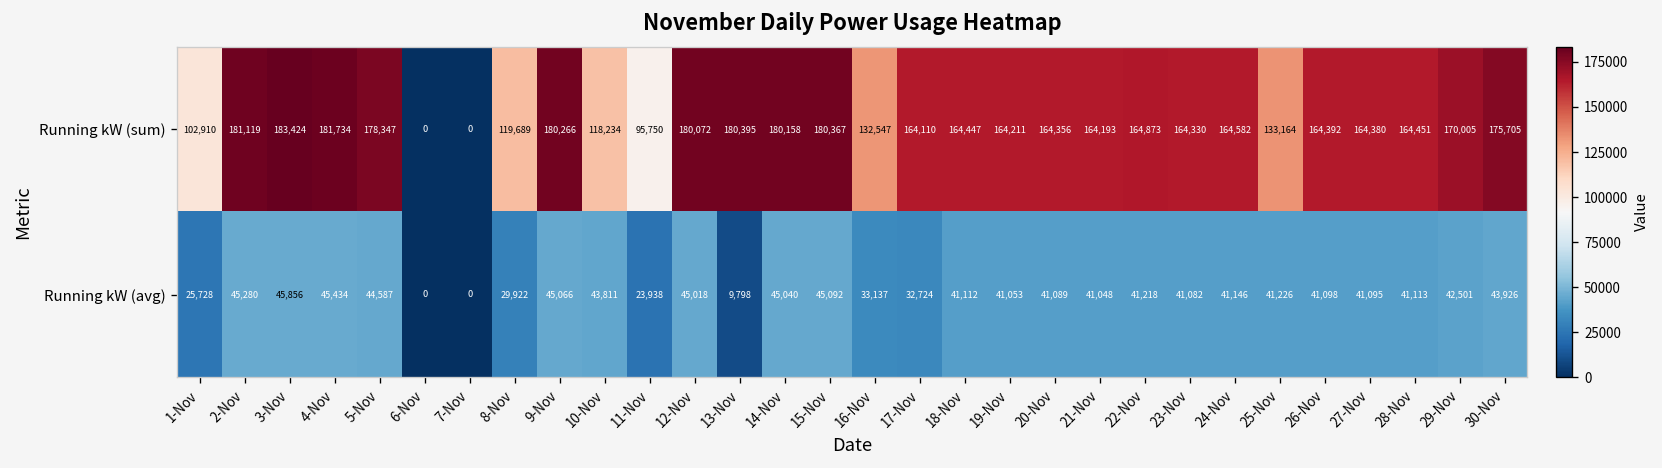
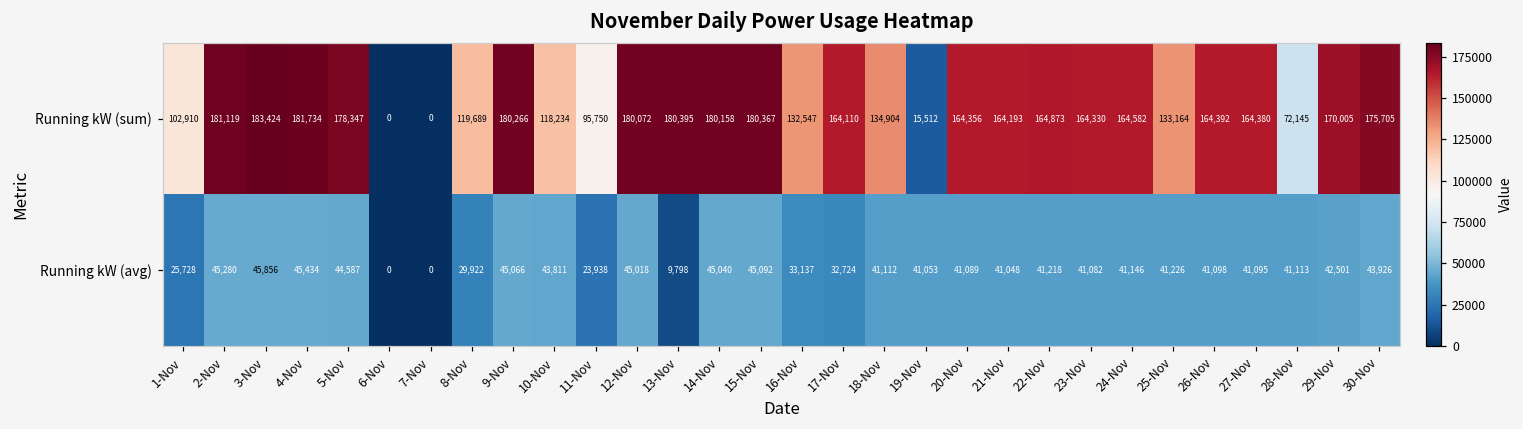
  {
    "Running kW (sum)": {
      "1-Nov": "102,910",
      "2-Nov": "181,119",
      "3-Nov": "183,424",
      "4-Nov": "181,734",
      "5-Nov": "178,347",
      "6-Nov": "0",
      "7-Nov": "0",
      "8-Nov": "119,689",
      "9-Nov": "180,266",
      "10-Nov": "118,234",
      "11-Nov": "95,750",
      "12-Nov": "180,072",
      "13-Nov": "180,395",
      "14-Nov": "180,158",
      "15-Nov": "180,367",
      "16-Nov": "132,547",
      "17-Nov": "164,110",
-     "18-Nov": "164,447",
-     "19-Nov": "164,211",
+     "18-Nov": "134,904",
+     "19-Nov": "15,512",
      "20-Nov": "164,356",
      "21-Nov": "164,193",
      "22-Nov": "164,873",
      "23-Nov": "164,330",
      "24-Nov": "164,582",
      "25-Nov": "133,164",
      "26-Nov": "164,392",
      "27-Nov": "164,380",
-     "28-Nov": "164,451",
+     "28-Nov": "72,145",
      "29-Nov": "170,005",
      "30-Nov": "175,705"
    },
    "Running kW (avg)": {
      "1-Nov": "25,728",
      "2-Nov": "45,280",
      "3-Nov": "45,856",
      "4-Nov": "45,434",
      "5-Nov": "44,587",
      "6-Nov": "0",
      "7-Nov": "0",
      "8-Nov": "29,922",
      "9-Nov": "45,066",
      "10-Nov": "43,811",
      "11-Nov": "23,938",
      "12-Nov": "45,018",
      "13-Nov": "9,798",
      "14-Nov": "45,040",
      "15-Nov": "45,092",
      "16-Nov": "33,137",
      "17-Nov": "32,724",
      "18-Nov": "41,112",
      "19-Nov": "41,053",
      "20-Nov": "41,089",
      "21-Nov": "41,048",
      "22-Nov": "41,218",
      "23-Nov": "41,082",
      "24-Nov": "41,146",
      "25-Nov": "41,226",
      "26-Nov": "41,098",
      "27-Nov": "41,095",
      "28-Nov": "41,113",
      "29-Nov": "42,501",
      "30-Nov": "43,926"
    }
  }
